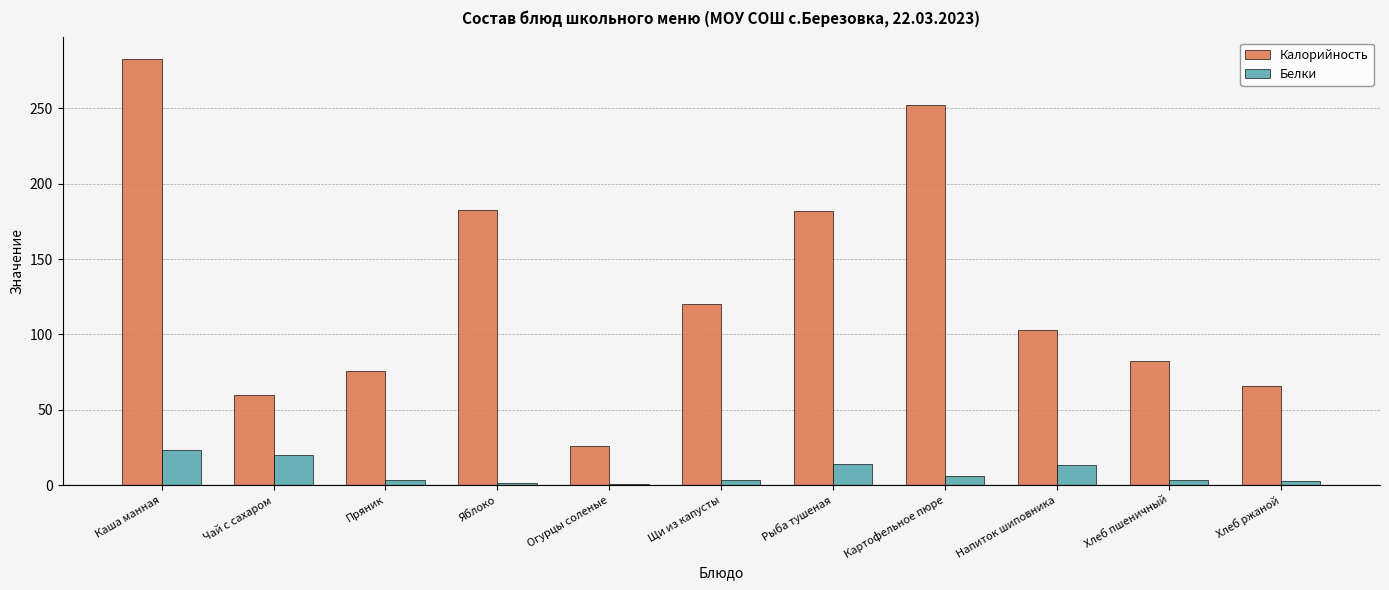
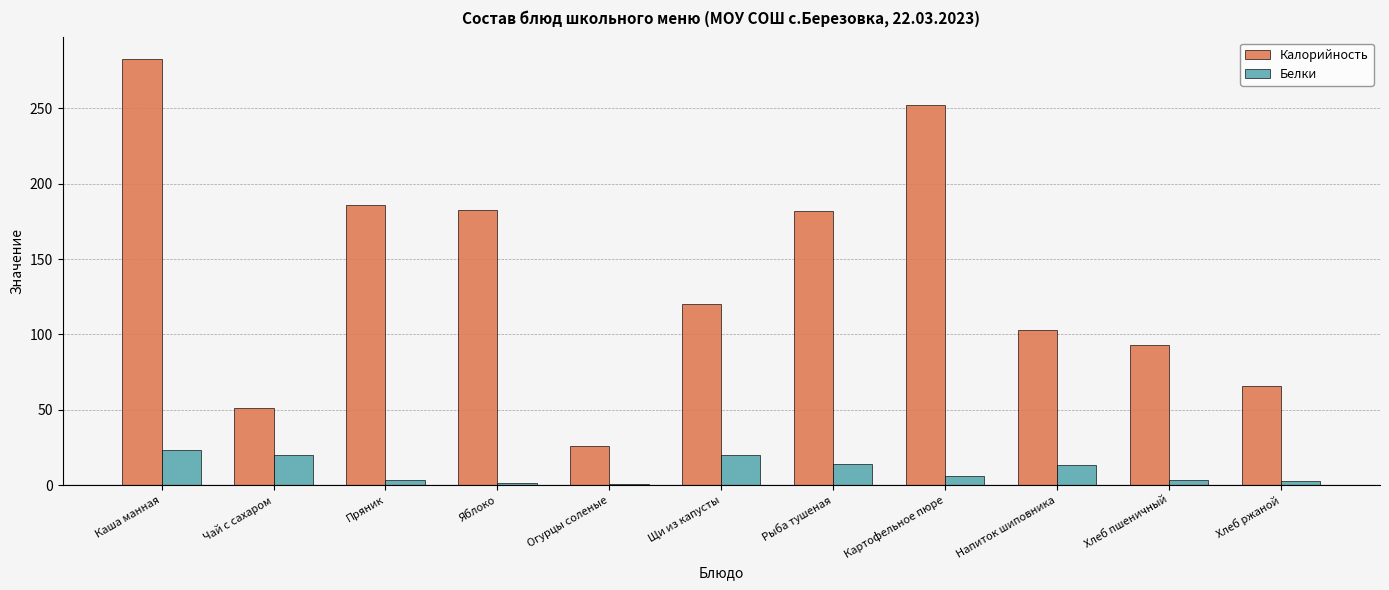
  {
    "Калорийность": {
      "Каша манная": 283,
-     "Чай с сахаром": 60,
-     "Пряник": 76,
+     "Чай с сахаром": 51,
+     "Пряник": 186,
      "Яблоко": 183,
      "Огурцы соленые": 26,
      "Щи из капусты": 120,
      "Рыба тушеная": 182,
      "Картофельное пюре": 252,
      "Напиток шиповника": 103,
-     "Хлеб пшеничный": 82,
+     "Хлеб пшеничный": 93,
      "Хлеб ржаной": 66
    },
    "Белки": {
      "Каша манная": 23,
      "Чай с сахаром": 20,
      "Пряник": 3,
-     "Щи из капусты": 3,
+     "Щи из капусты": 20,
      "Рыба тушеная": 14,
      "Картофельное пюре": 6,
      "Напиток шиповника": 13,
      "Хлеб пшеничный": 3,
      "Хлеб ржаной": 2
    }
  }
